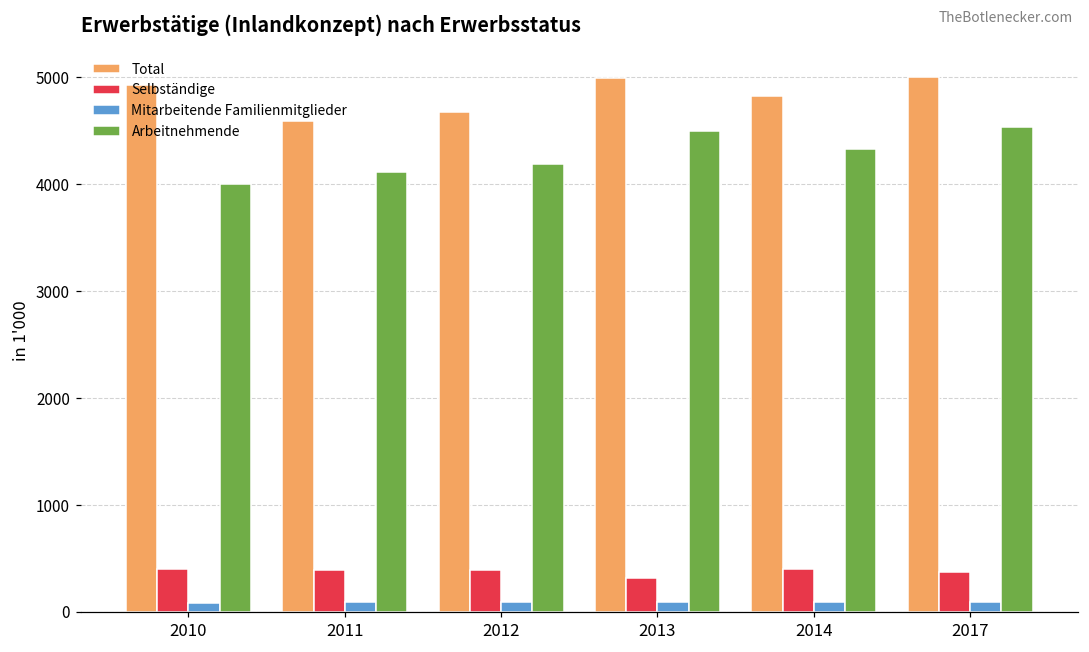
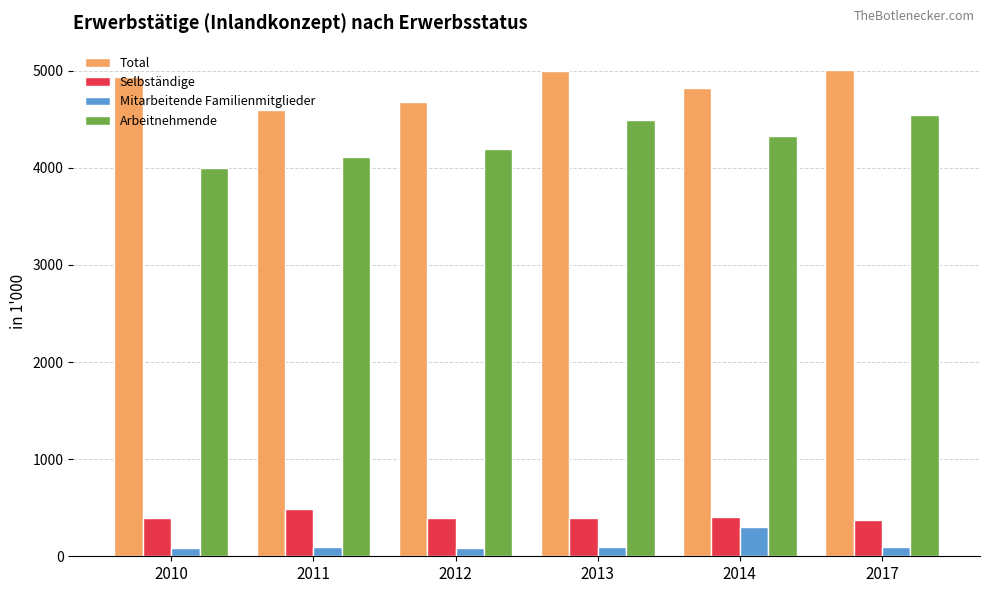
  {
    "Total": {
      "2010": 4900,
      "2011": 4600,
      "2012": 4700,
      "2013": 5000,
      "2014": 4800,
      "2017": 5000
    },
    "Selbständige": {
      "2010": 400,
-     "2011": 400,
+     "2011": 500,
      "2012": 400,
-     "2013": 300,
+     "2013": 400,
      "2014": 400,
      "2017": 400
    },
    "Mitarbeitende Familienmitglieder": {
      "2010": 100,
      "2011": 100,
      "2012": 100,
      "2013": 100,
-     "2014": 100,
+     "2014": 300,
      "2017": 100
    },
    "Arbeitnehmende": {
      "2010": 4000,
      "2011": 4100,
      "2012": 4200,
      "2013": 4500,
      "2014": 4300,
      "2017": 4500
    }
  }
